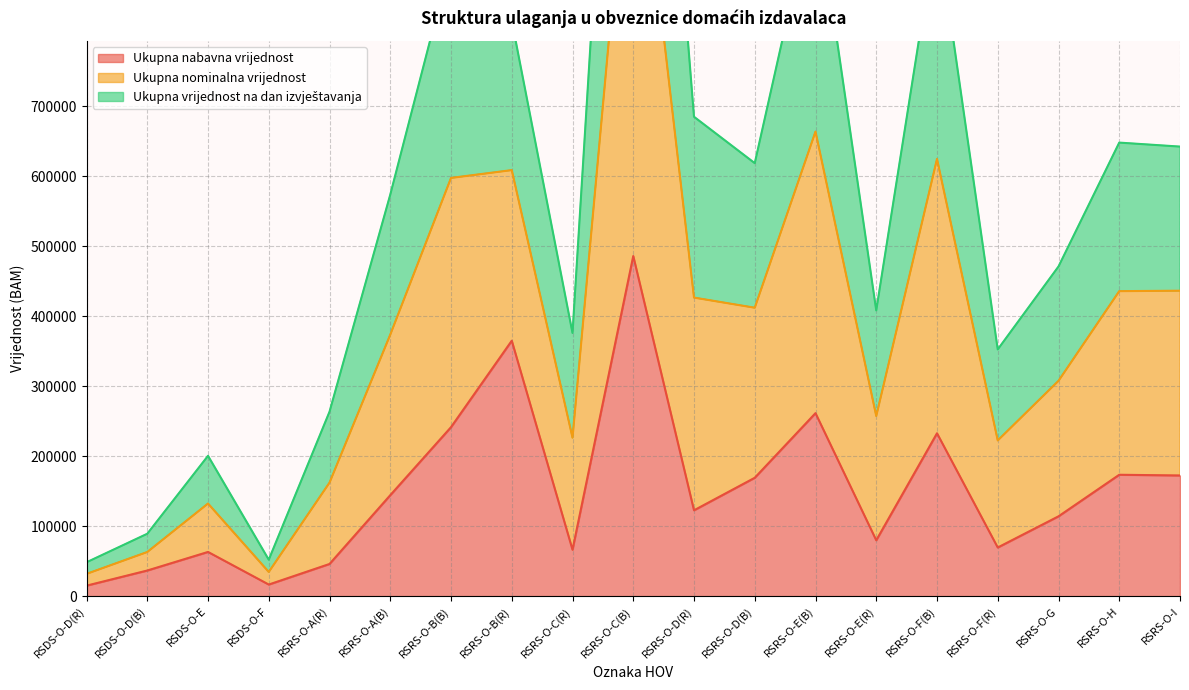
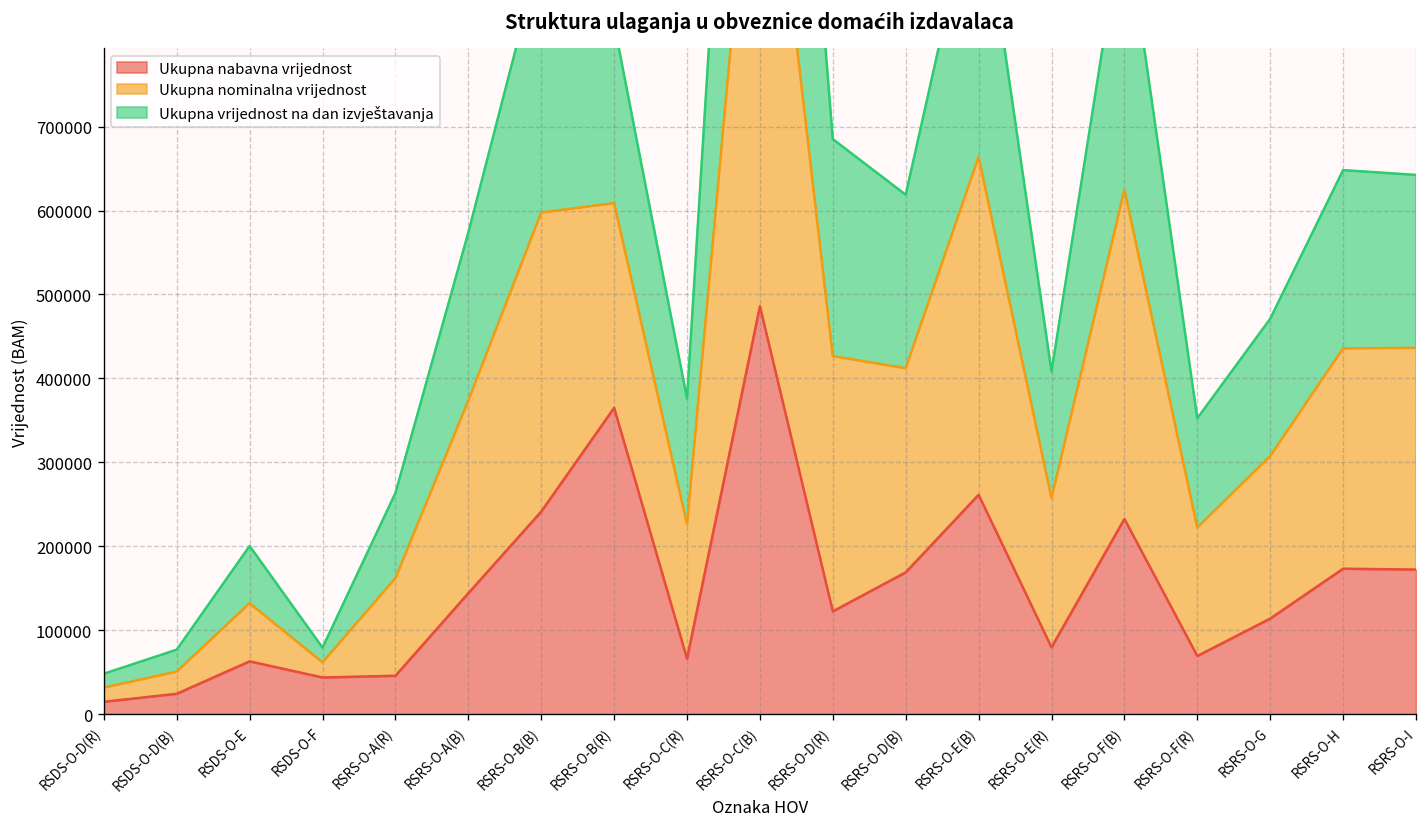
  {
    "Ukupna nabavna vrijednost": {
      "RSDS-O-D(R)": 10000,
-     "RSDS-O-D(B)": 40000,
+     "RSDS-O-D(B)": 20000,
      "RSDS-O-E": 60000,
-     "RSDS-O-F": 20000,
+     "RSDS-O-F": 40000,
      "RSRS-O-A(R)": 50000,
      "RSRS-O-A(B)": 140000,
      "RSRS-O-B(B)": 240000,
      "RSRS-O-B(R)": 360000,
      "RSRS-O-C(R)": 70000,
      "RSRS-O-C(B)": 490000,
      "RSRS-O-D(R)": 120000,
      "RSRS-O-D(B)": 170000,
      "RSRS-O-E(B)": 260000,
      "RSRS-O-E(R)": 80000,
      "RSRS-O-F(B)": 230000,
      "RSRS-O-F(R)": 70000,
      "RSRS-O-G": 110000,
      "RSRS-O-H": 170000,
      "RSRS-O-I": 170000
    },
    "Ukupna nominalna vrijednost": {
      "RSDS-O-D(R)": 20000,
      "RSDS-O-D(B)": 30000,
      "RSDS-O-E": 70000,
      "RSDS-O-F": 20000,
      "RSRS-O-A(R)": 120000,
      "RSRS-O-A(B)": 230000,
      "RSRS-O-B(B)": 360000,
      "RSRS-O-B(R)": 240000,
      "RSRS-O-C(R)": 160000,
      "RSRS-O-D(R)": 300000,
      "RSRS-O-D(B)": 240000,
      "RSRS-O-E(B)": 400000,
      "RSRS-O-E(R)": 180000,
      "RSRS-O-F(B)": 390000,
      "RSRS-O-F(R)": 150000,
      "RSRS-O-G": 190000,
      "RSRS-O-H": 260000,
      "RSRS-O-I": 260000
    },
    "Ukupna vrijednost na dan izvještavanja": {
      "RSDS-O-D(R)": 20000,
      "RSDS-O-D(B)": 30000,
      "RSDS-O-E": 70000,
      "RSDS-O-F": 20000,
      "RSRS-O-A(R)": 100000,
      "RSRS-O-A(B)": 200000,
      "RSRS-O-C(R)": 150000,
      "RSRS-O-D(R)": 260000,
      "RSRS-O-D(B)": 210000,
      "RSRS-O-E(R)": 150000,
      "RSRS-O-F(R)": 130000,
      "RSRS-O-G": 160000,
      "RSRS-O-H": 210000,
      "RSRS-O-I": 210000
    }
  }
